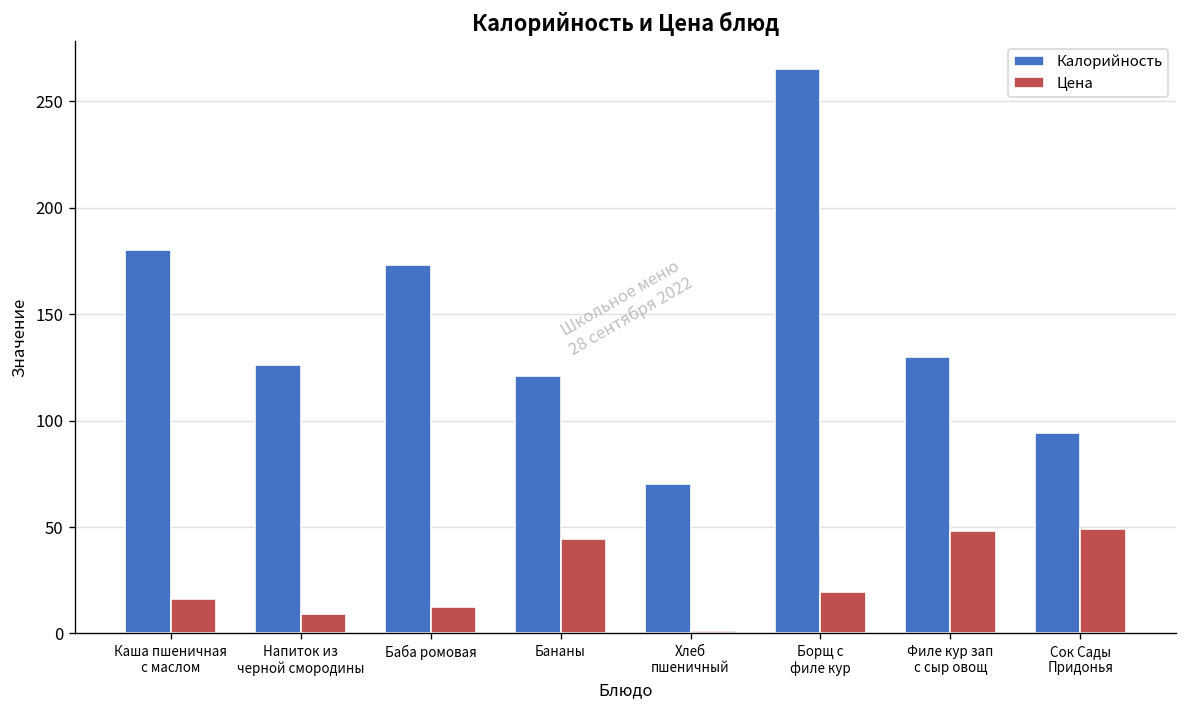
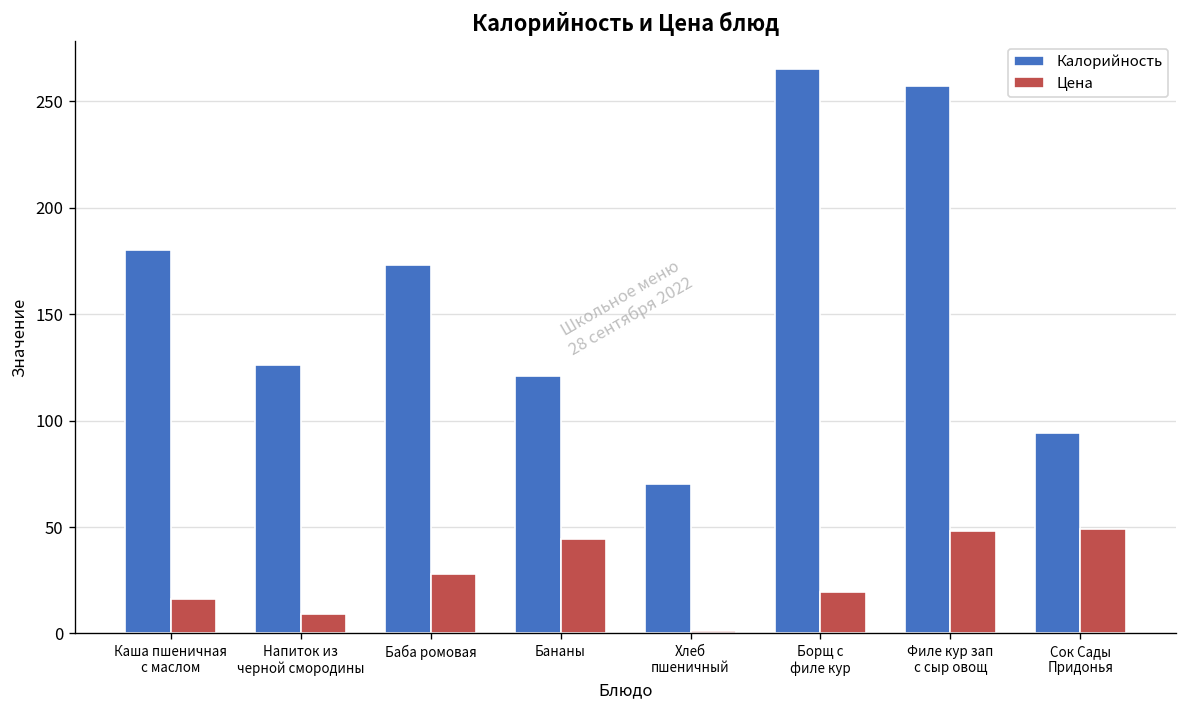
  {
    "Калорийность": {
      "Каша пшеничная с маслом": 180,
      "Напиток из черной смородины": 126,
      "Баба ромовая": 173,
      "Хлеб пшеничный": 70,
      "Борщ с филе кур": 265,
-     "Филе кур зап с сыр овощ": 130,
+     "Филе кур зап с сыр овощ": 257,
      "Сок Сады Придонья": 94
    },
    "Цена": {
      "Каша пшеничная с маслом": 16,
      "Напиток из черной смородины": 9,
-     "Баба ромовая": 13,
+     "Баба ромовая": 28,
      "Бананы": 44,
      "Борщ с филе кур": 19,
      "Филе кур зап с сыр овощ": 48,
      "Сок Сады Придонья": 49
    }
  }
